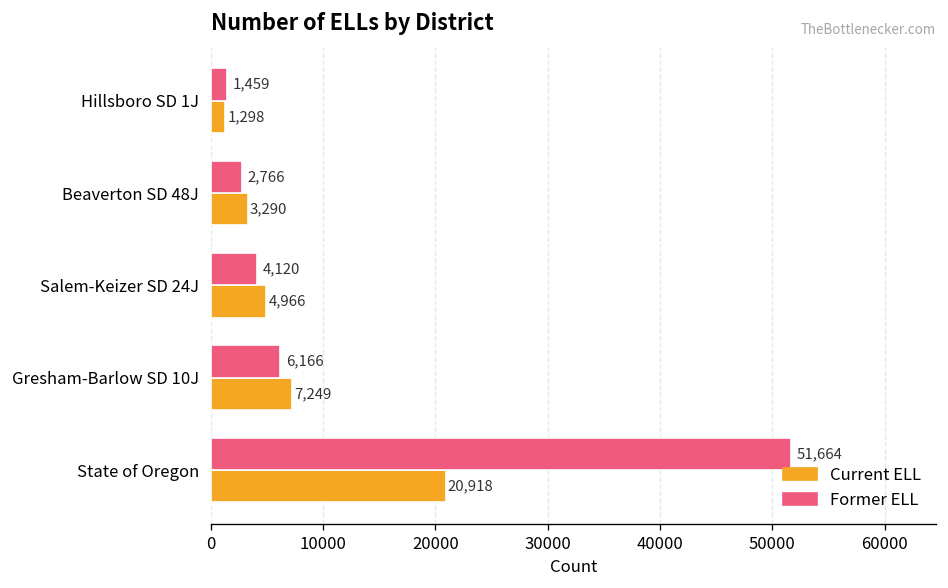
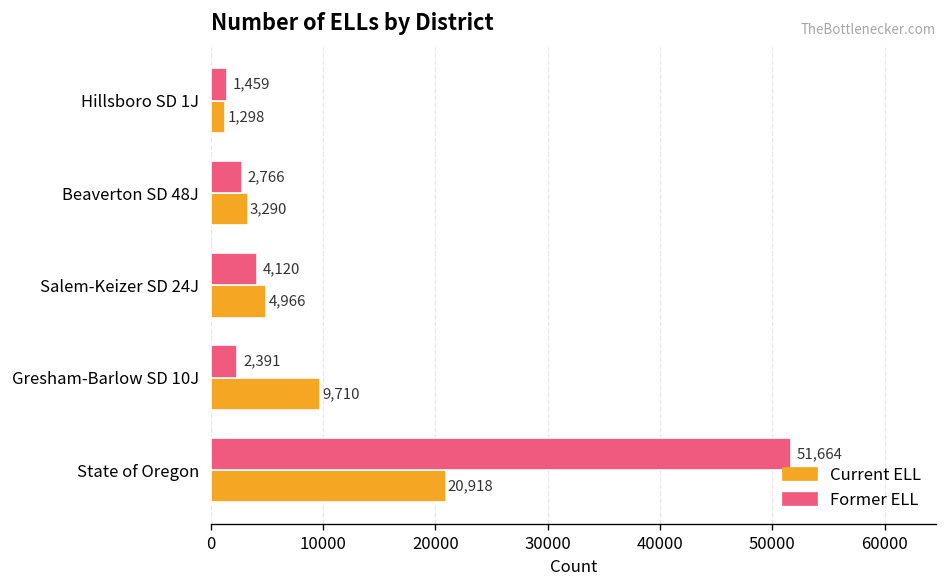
  {
    "Current ELL": {
      "Hillsboro SD 1J": "1,298",
      "Beaverton SD 48J": "3,290",
      "Salem-Keizer SD 24J": "4,966",
-     "Gresham-Barlow SD 10J": "7,249",
+     "Gresham-Barlow SD 10J": "9,710",
      "State of Oregon": "20,918"
    },
    "Former ELL": {
      "Hillsboro SD 1J": "1,459",
      "Beaverton SD 48J": "2,766",
      "Salem-Keizer SD 24J": "4,120",
-     "Gresham-Barlow SD 10J": "6,166",
+     "Gresham-Barlow SD 10J": "2,391",
      "State of Oregon": "51,664"
    }
  }
